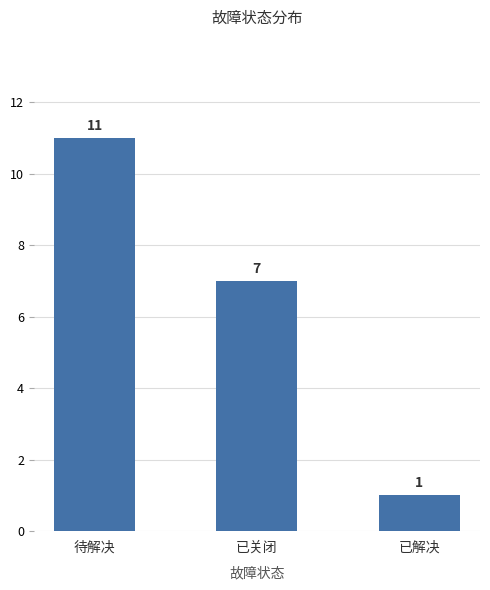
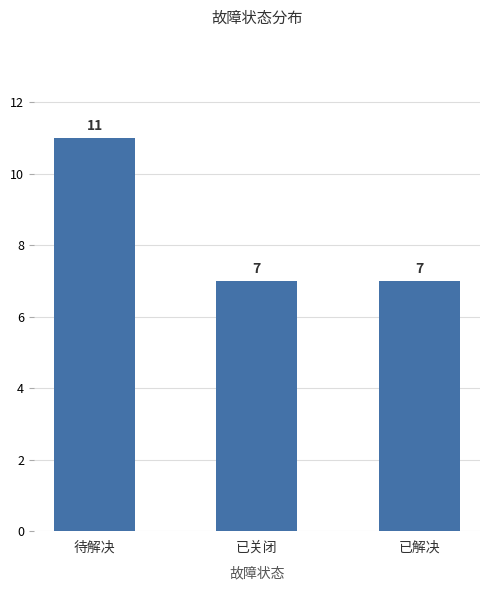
  {
    "待解决": 11,
    "已关闭": 7,
-   "已解决": 1
+   "已解决": 7
  }
